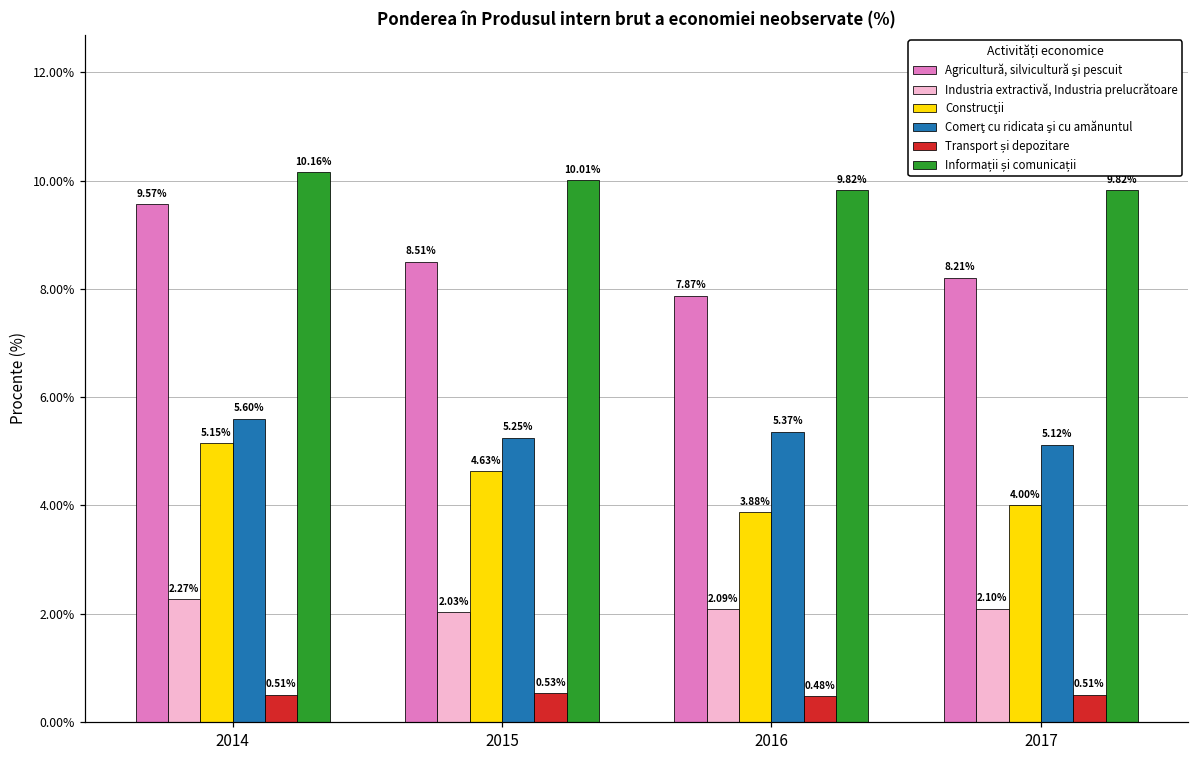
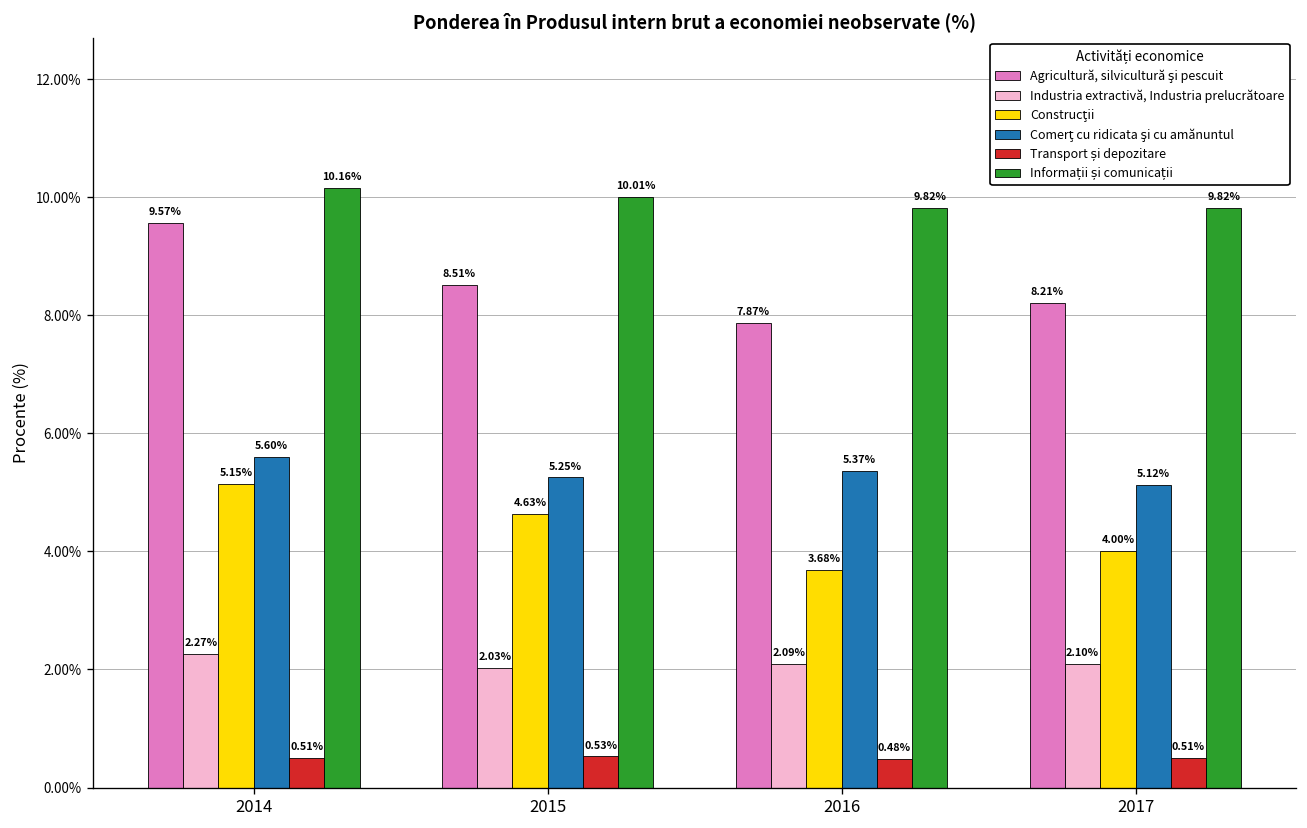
  {
    "Agricultură, silvicultură şi pescuit": {
      "2014": "9.57%",
      "2015": "8.51%",
      "2016": "7.87%",
      "2017": "8.21%"
    },
    "Industria extractivă, Industria prelucrătoare": {
      "2014": "2.27%",
      "2015": "2.03%",
      "2016": "2.09%",
      "2017": "2.10%"
    },
    "Construcţii": {
      "2014": "5.15%",
      "2015": "4.63%",
-     "2016": "3.88%",
+     "2016": "3.68%",
      "2017": "4.00%"
    },
    "Comerţ cu ridicata şi cu amănuntul": {
      "2014": "5.60%",
      "2015": "5.25%",
      "2016": "5.37%",
      "2017": "5.12%"
    },
    "Transport și depozitare": {
      "2014": "0.51%",
      "2015": "0.53%",
      "2016": "0.48%",
      "2017": "0.51%"
    },
    "Informații și comunicații": {
      "2014": "10.16%",
      "2015": "10.01%",
      "2016": "9.82%",
      "2017": "9.82%"
    }
  }
